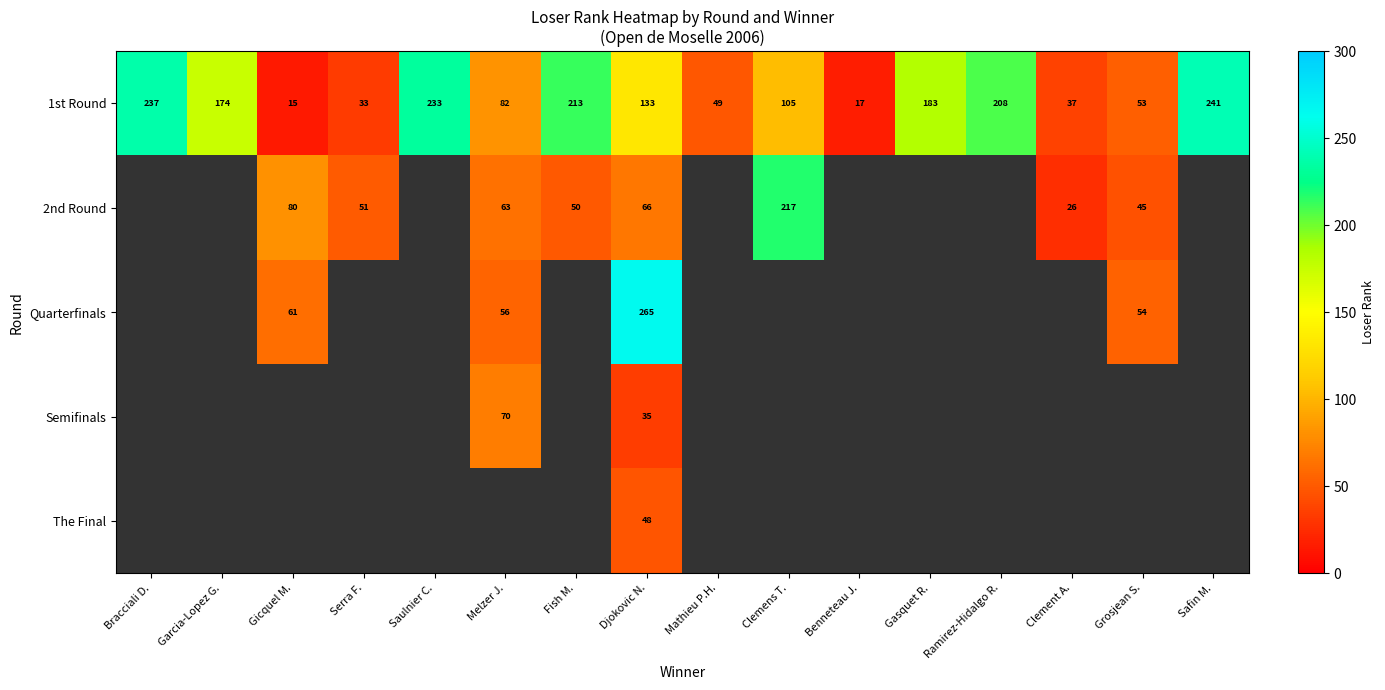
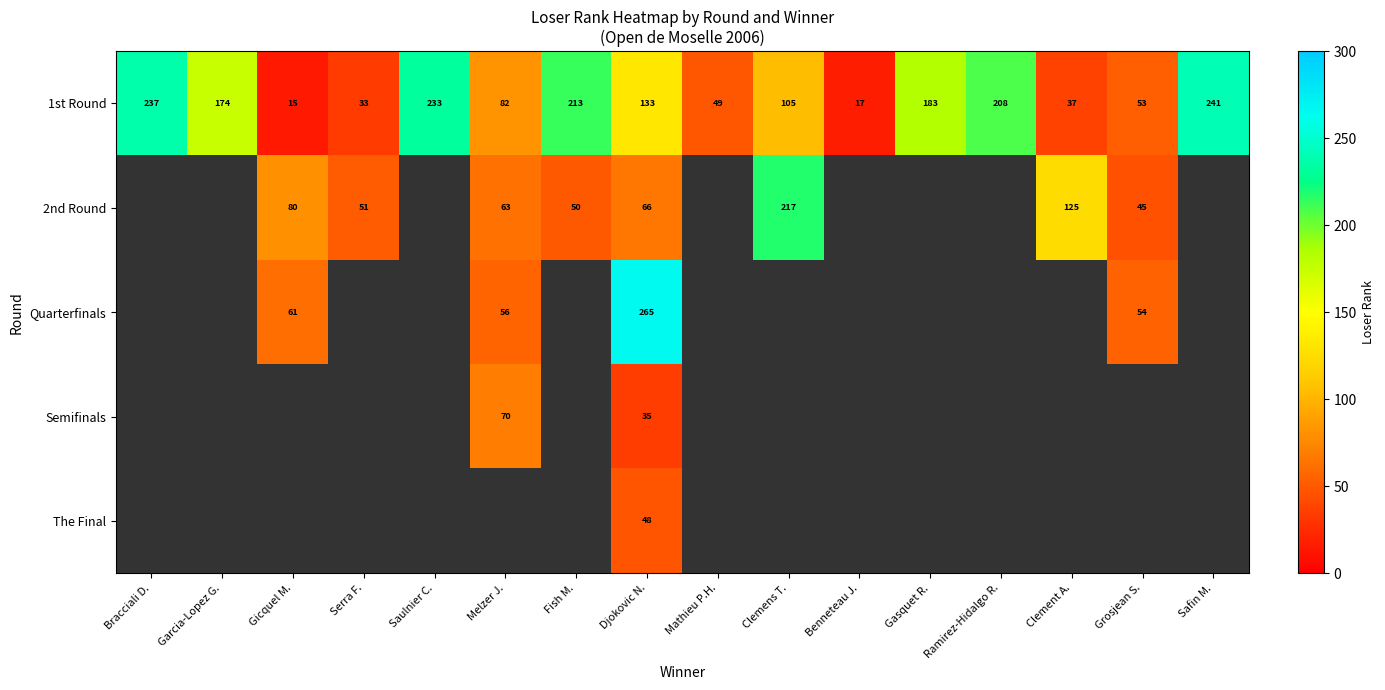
  {
    "1st Round": {
      "Bracciali D.": 237,
      "Garcia-Lopez G.": 174,
      "Gicquel M.": 15,
      "Serra F.": 33,
      "Saulnier C.": 233,
      "Melzer J.": 82,
      "Fish M.": 213,
      "Djokovic N.": 133,
      "Mathieu P.H.": 49,
      "Clemens T.": 105,
      "Benneteau J.": 17,
      "Gasquet R.": 183,
      "Ramirez-Hidalgo R.": 208,
      "Clement A.": 37,
      "Grosjean S.": 53,
      "Safin M.": 241
    },
    "2nd Round": {
      "Gicquel M.": 80,
      "Serra F.": 51,
      "Melzer J.": 63,
      "Fish M.": 50,
      "Djokovic N.": 66,
      "Clemens T.": 217,
-     "Clement A.": 26,
+     "Clement A.": 125,
      "Grosjean S.": 45
    },
    "Quarterfinals": {
      "Gicquel M.": 61,
      "Melzer J.": 56,
      "Djokovic N.": 265,
      "Grosjean S.": 54
    },
    "Semifinals": {
      "Melzer J.": 70,
      "Djokovic N.": 35
    },
    "The Final": {
      "Djokovic N.": 48
    }
  }
